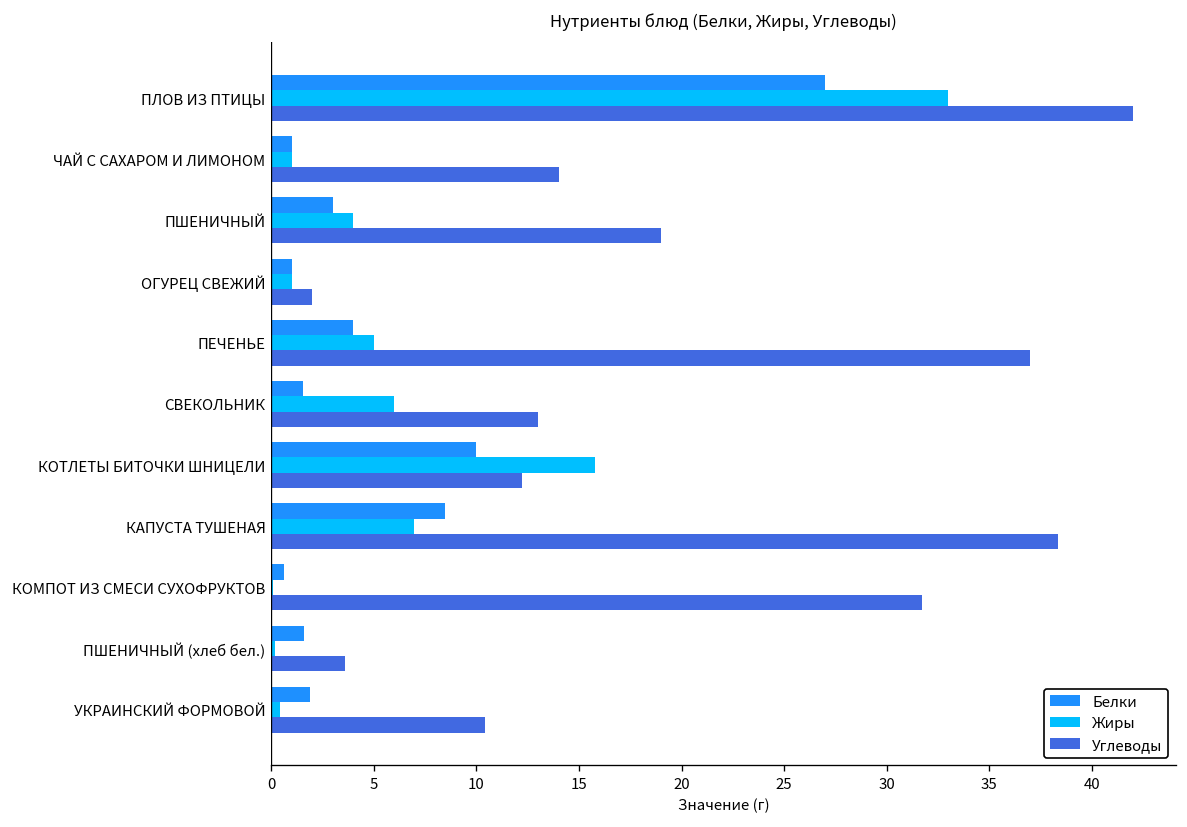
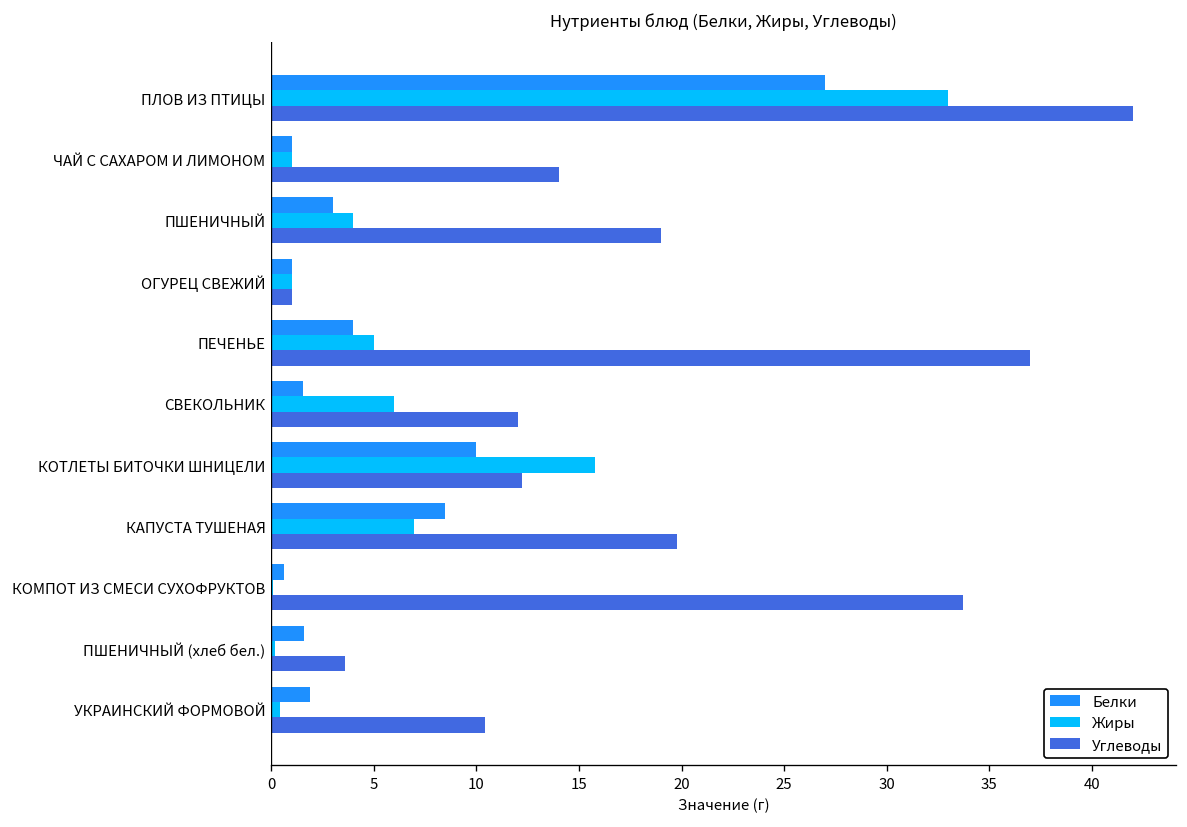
  {
    "Углеводы": {
      "ПЛОВ ИЗ ПТИЦЫ": 42.0,
      "ЧАЙ С САХАРОМ И ЛИМОНОМ": 14.0,
      "ПШЕНИЧНЫЙ": 19.0,
-     "ОГУРЕЦ СВЕЖИЙ": 2,
+     "ОГУРЕЦ СВЕЖИЙ": 1,
      "ПЕЧЕНЬЕ": 37.0,
-     "СВЕКОЛЬНИК": 13,
+     "СВЕКОЛЬНИК": 12,
      "КОТЛЕТЫ БИТОЧКИ ШНИЦЕЛИ": 12.2,
-     "КАПУСТА ТУШЕНАЯ": 38.4,
-     "КОМПОТ ИЗ СМЕСИ СУХОФРУКТОВ": 31.7,
+     "КАПУСТА ТУШЕНАЯ": 19.8,
+     "КОМПОТ ИЗ СМЕСИ СУХОФРУКТОВ": 33.7,
      "ПШЕНИЧНЫЙ (хлеб бел.)": 3.6,
      "УКРАИНСКИЙ ФОРМОВОЙ": 10.4
    }
  }
